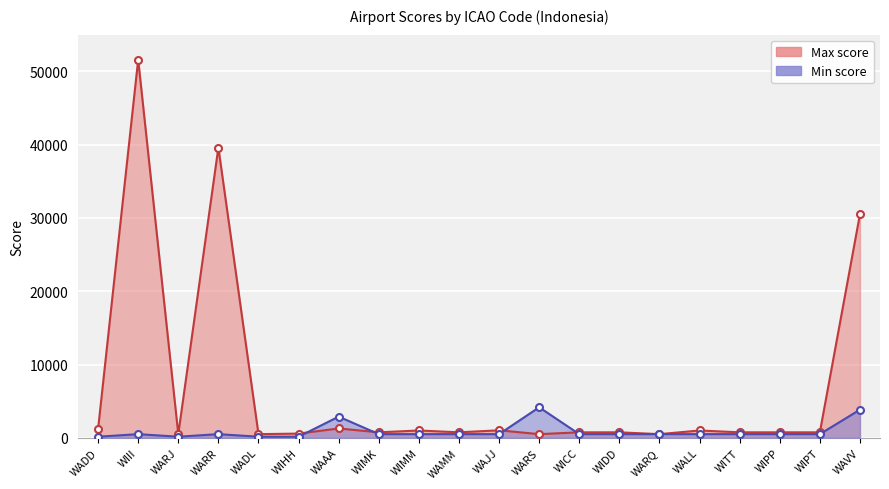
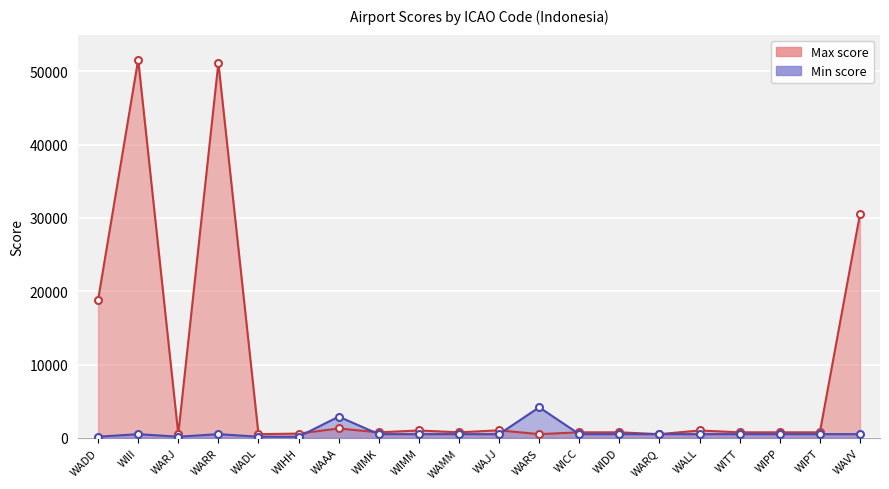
  {
    "Max score": {
-     "WADD": 1000,
+     "WADD": 19000,
      "WIII": 52000,
      "WARJ": 1000,
-     "WARR": 40000,
+     "WARR": 51000,
      "WADL": 1000,
      "WIHH": 1000,
      "WAAA": 1000,
      "WIMM": 1000,
      "WAJJ": 1000,
      "WARS": 1000,
      "WALL": 1000,
      "WAVV": 30000
    },
    "Min score": {
      "WADD": 0,
      "WIII": 1000,
      "WARJ": 0,
      "WARR": 1000,
      "WADL": 0,
      "WIHH": 0,
      "WAAA": 3000,
      "WIMM": 1000,
      "WAJJ": 1000,
      "WARS": 4000,
      "WALL": 1000,
-     "WAVV": 4000
+     "WAVV": 1000
    }
  }
